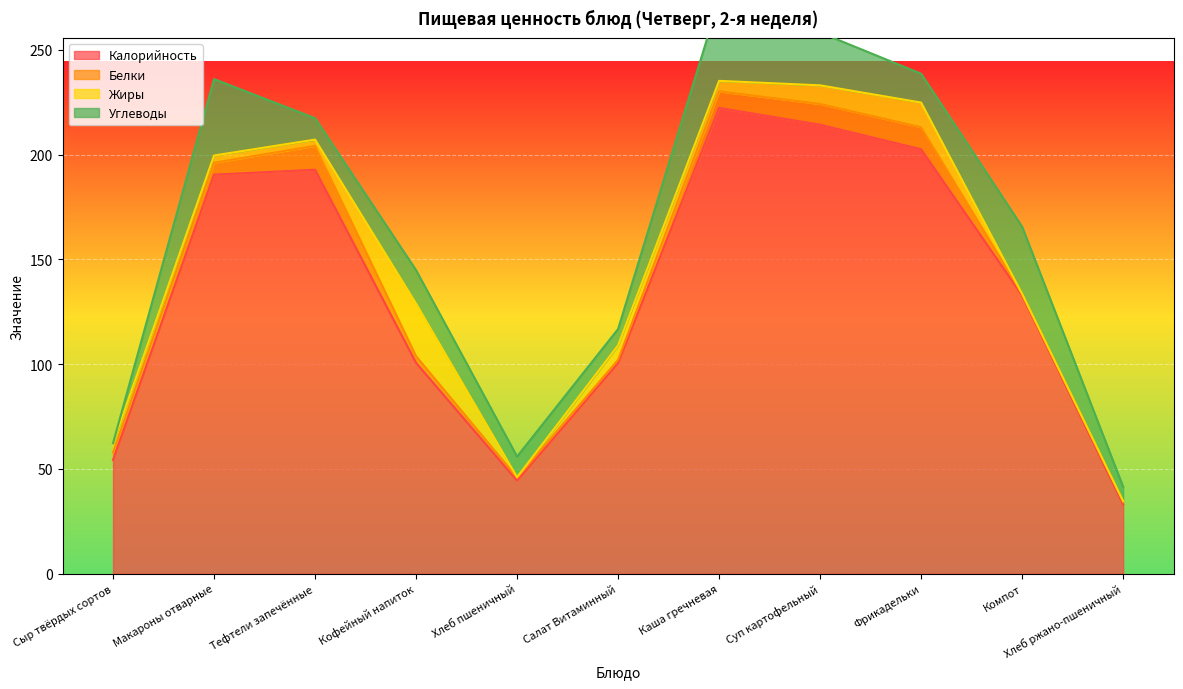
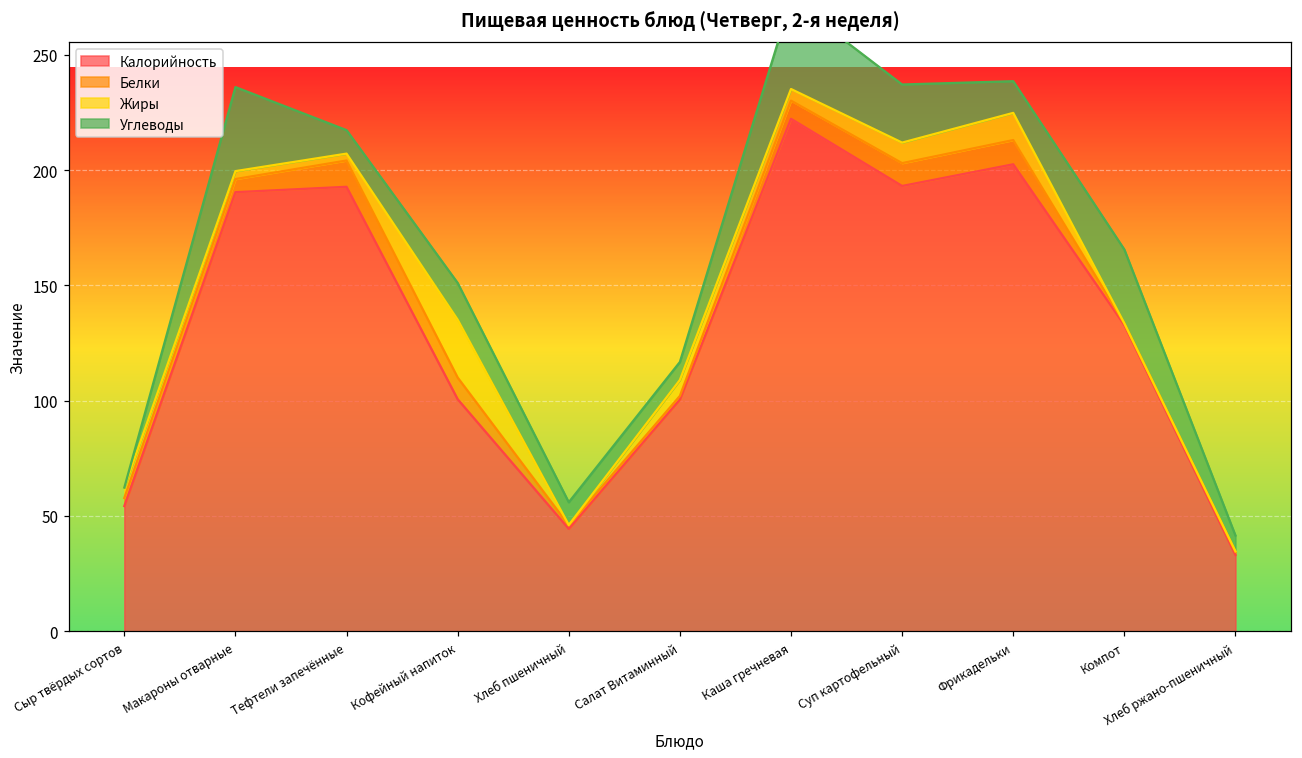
  {
    "Калорийность": {
      "Сыр твёрдых сортов": 54,
      "Макароны отварные": 190,
      "Тефтели запечённые": 193,
      "Кофейный напиток": 101,
      "Хлеб пшеничный": 44,
      "Салат Витаминный": 101,
      "Каша гречневая": 222,
-     "Суп картофельный": 214,
+     "Суп картофельный": 193,
      "Фрикадельки": 203,
      "Хлеб ржано-пшеничный": 33
    },
    "Белки": {
      "Сыр твёрдых сортов": 4,
      "Макароны отварные": 6,
      "Тефтели запечённые": 11,
-     "Кофейный напиток": 3,
+     "Кофейный напиток": 9,
      "Салат Витаминный": 2,
      "Каша гречневая": 8,
      "Суп картофельный": 10,
      "Фрикадельки": 11
    },
    "Жиры": {
      "Макароны отварные": 3,
      "Тефтели запечённые": 3,
      "Кофейный напиток": 25,
      "Салат Витаминный": 7,
      "Каша гречневая": 5,
      "Суп картофельный": 9,
      "Фрикадельки": 12
    },
    "Углеводы": {
      "Макароны отварные": 36,
      "Тефтели запечённые": 10,
      "Кофейный напиток": 16,
      "Хлеб пшеничный": 10,
      "Салат Витаминный": 8,
      "Фрикадельки": 14,
      "Компот": 32,
      "Хлеб ржано-пшеничный": 7
    }
  }
